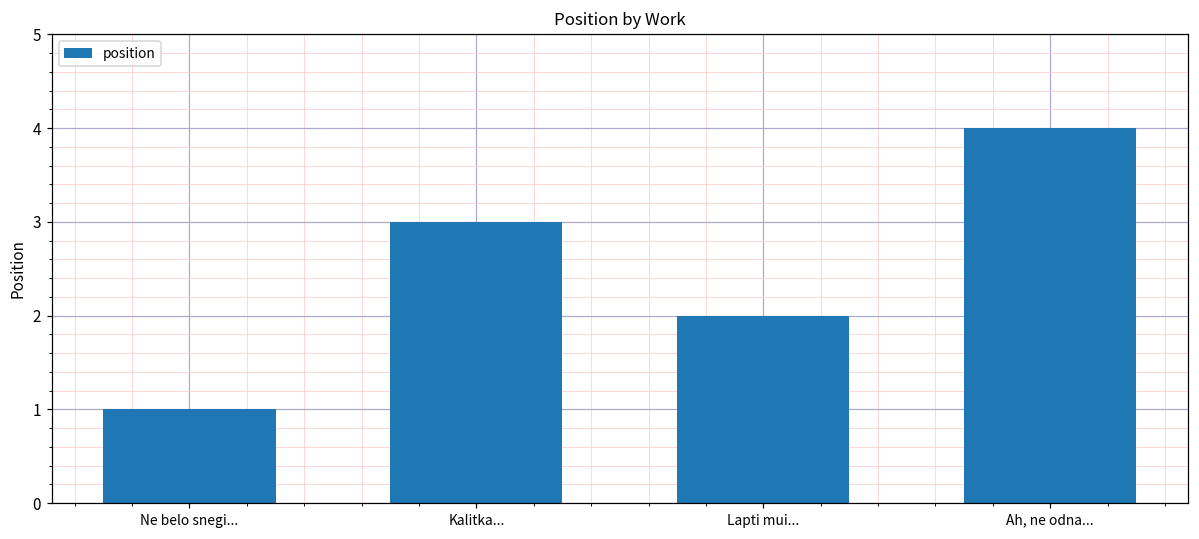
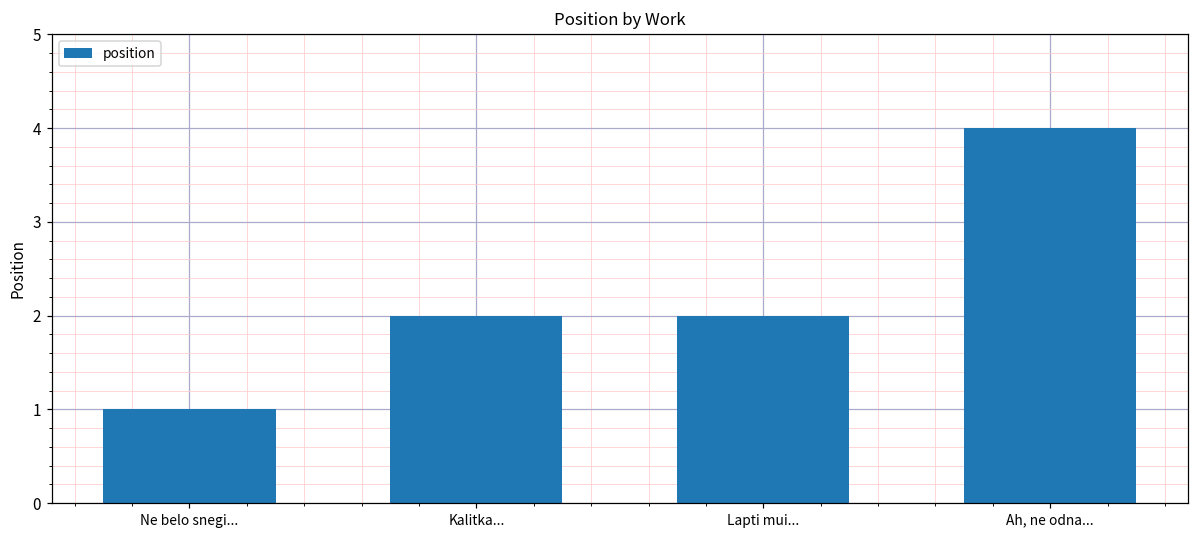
  {
    "Ne belo snegi...": 1,
-   "Kalitka...": 3,
+   "Kalitka...": 2,
    "Lapti mui...": 2,
    "Ah, ne odna...": 4
  }
